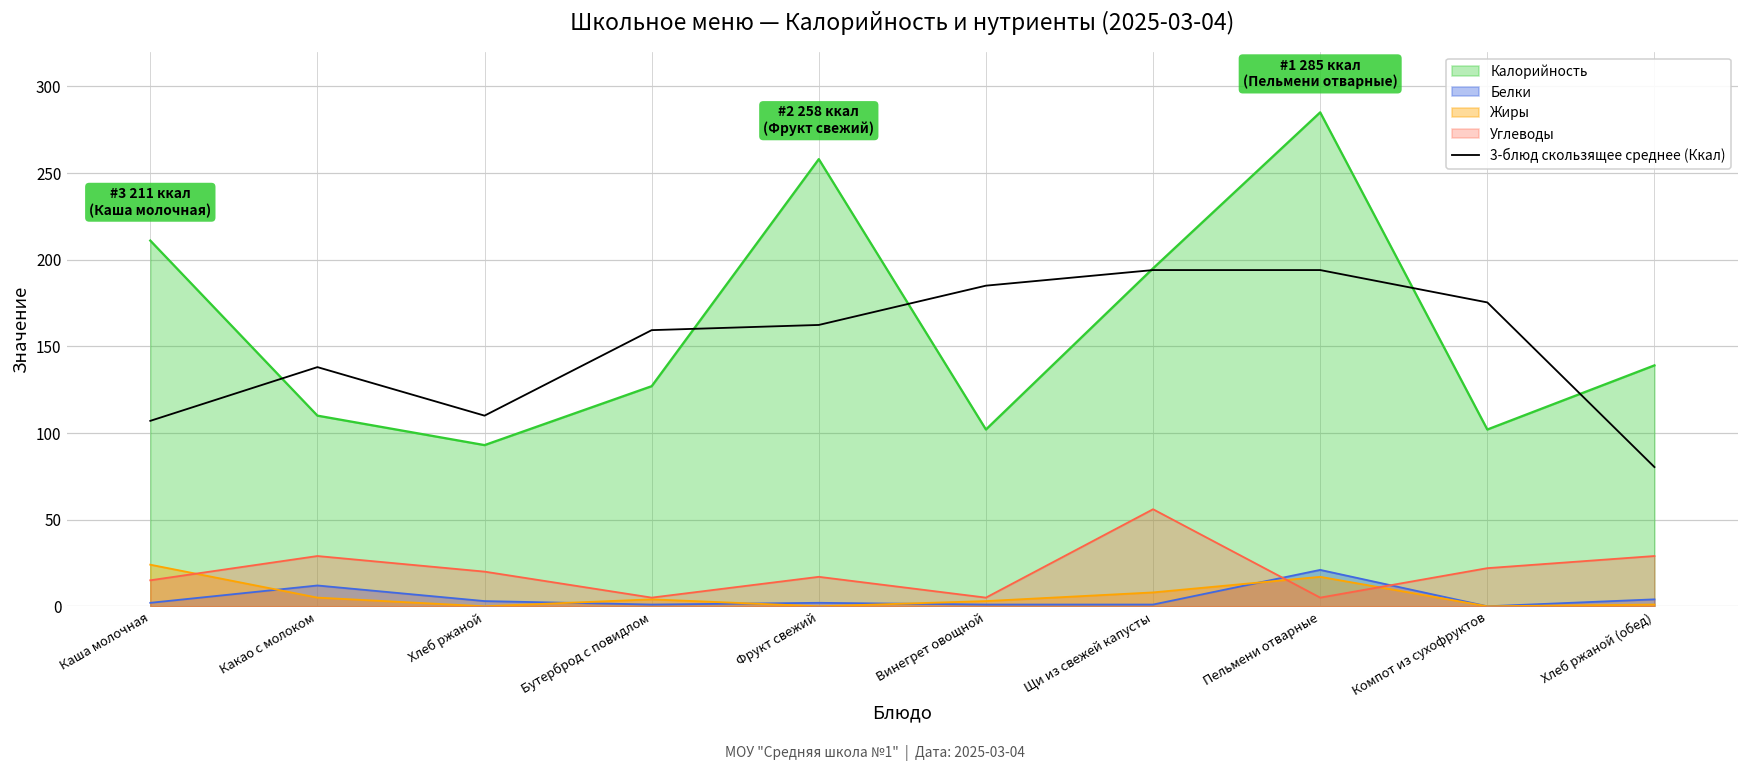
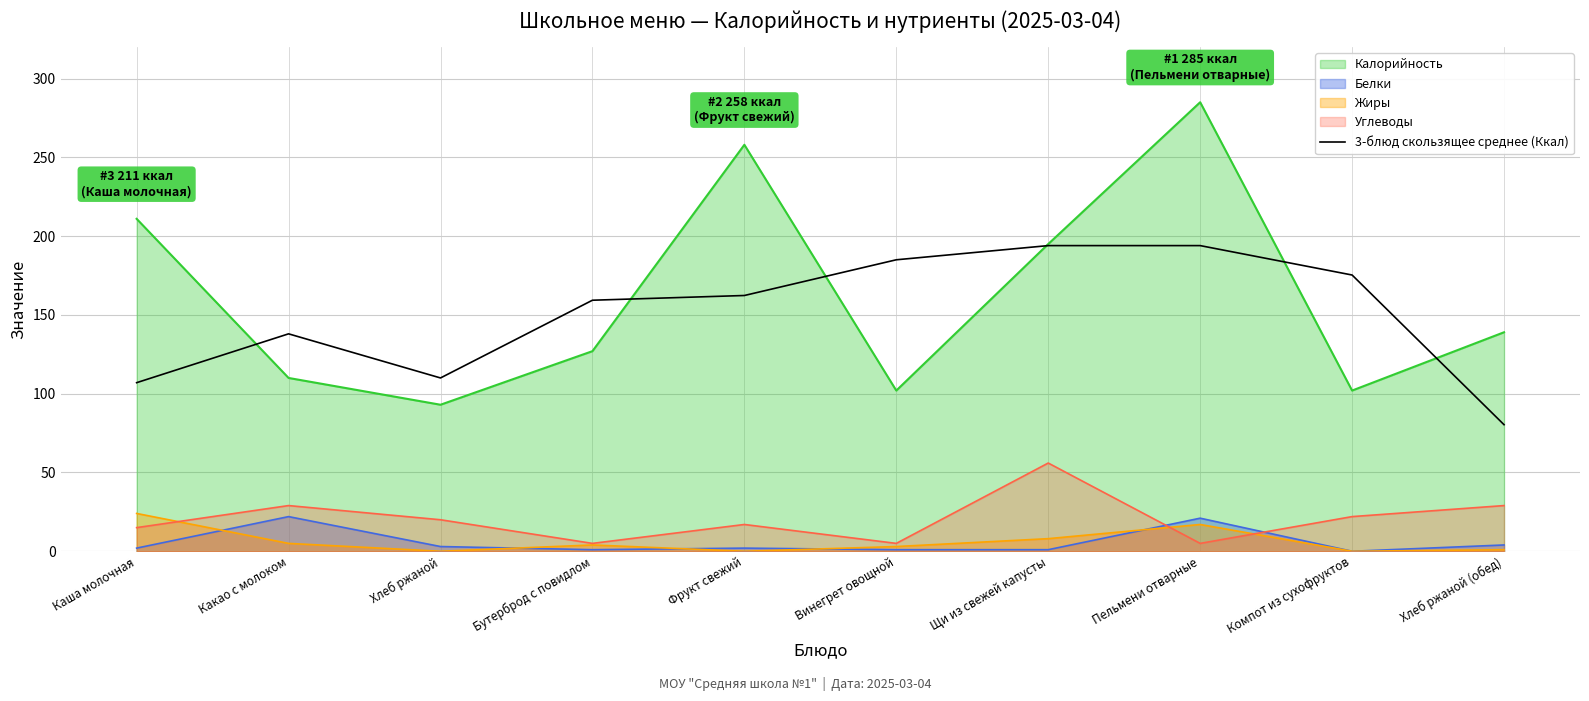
  {
    "Калорийность": {
      "Какао с молоком": 110,
      "Хлеб ржаной": 93,
      "Бутерброд с повидлом": 127,
      "Винегрет овощной": 102,
      "Компот из сухофруктов": 102,
      "Хлеб ржаной (обед)": 139
    },
    "Белки": {
      "Каша молочная": 2,
-     "Какао с молоком": 12,
+     "Какао с молоком": 22,
      "Хлеб ржаной": 3,
      "Бутерброд с повидлом": 1,
      "Фрукт свежий": 2,
      "Винегрет овощной": 1,
      "Щи из свежей капусты": 1,
      "Пельмени отварные": 21,
      "Хлеб ржаной (обед)": 4
    },
    "Жиры": {
      "Каша молочная": 24,
      "Какао с молоком": 5,
      "Хлеб ржаной": 0,
      "Фрукт свежий": 0,
      "Винегрет овощной": 3,
      "Щи из свежей капусты": 8,
      "Пельмени отварные": 17,
      "Хлеб ржаной (обед)": 1
    },
    "Углеводы": {
      "Каша молочная": 15,
      "Какао с молоком": 29,
      "Хлеб ржаной": 20,
      "Фрукт свежий": 17,
      "Винегрет овощной": 5,
      "Щи из свежей капусты": 56,
      "Пельмени отварные": 5,
      "Компот из сухофруктов": 22,
      "Хлеб ржаной (обед)": 29
    },
    "3-блюд скользящее среднее (Ккал)": {
      "Каша молочная": 107,
      "Какао с молоком": 138,
      "Хлеб ржаной": 110,
      "Бутерброд с повидлом": 159,
      "Фрукт свежий": 162,
      "Винегрет овощной": 185,
      "Пельмени отварные": 194,
      "Компот из сухофруктов": 175,
      "Хлеб ржаной (обед)": 80
    }
  }
